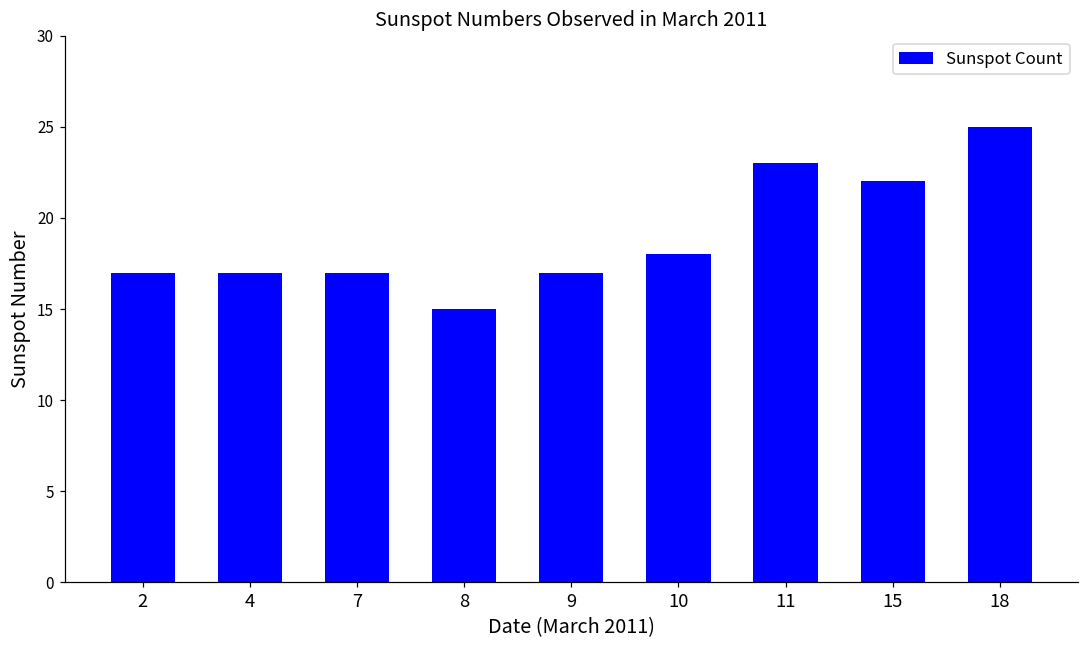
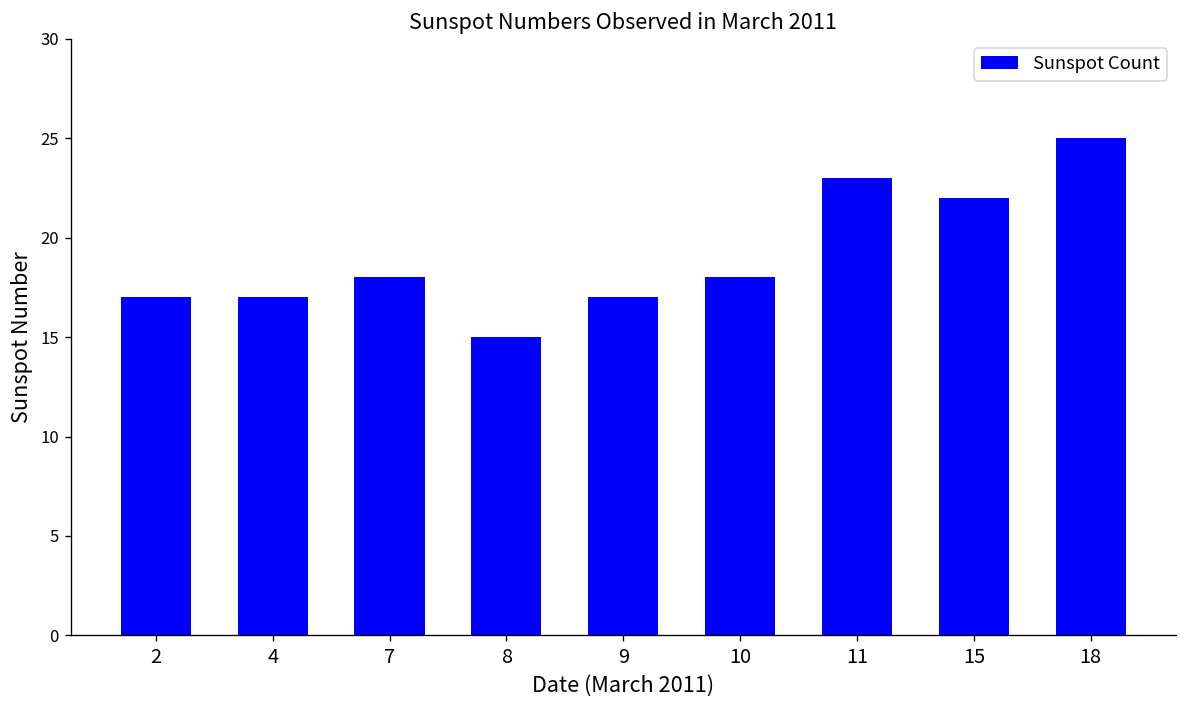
  {
    "2": 17,
    "4": 17,
-   "7": 17,
+   "7": 18,
    "8": 15,
    "9": 17,
    "10": 18,
    "11": 23,
    "15": 22,
    "18": 25
  }
